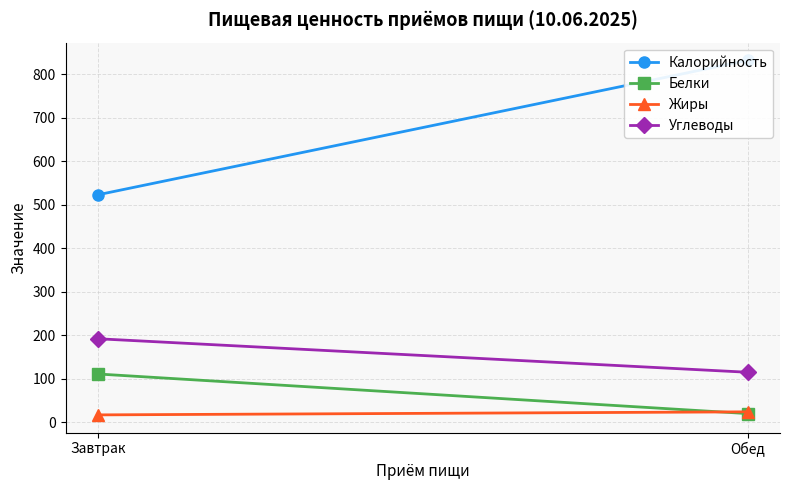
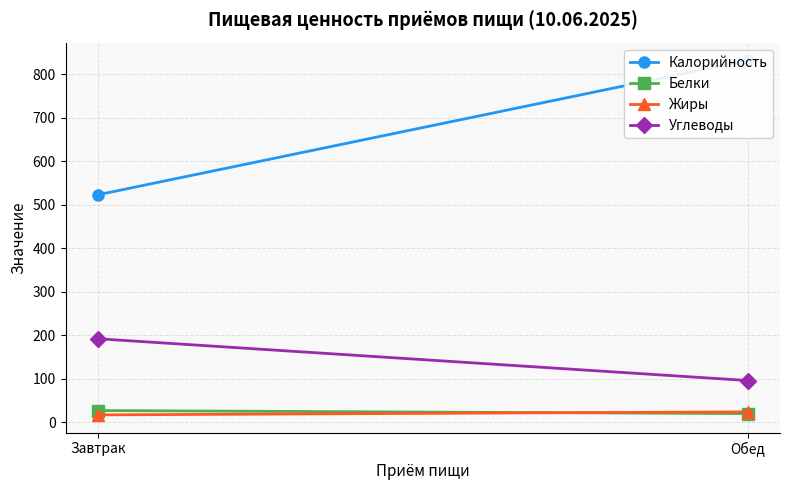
  {
    "Калорийность": {
      "Завтрак": 520
    },
    "Белки": {
-     "Завтрак": 110
+     "Завтрак": 30
    },
    "Жиры": {
      "Завтрак": 20
    },
    "Углеводы": {
      "Завтрак": 190,
-     "Обед": 120
+     "Обед": 100
    }
  }
